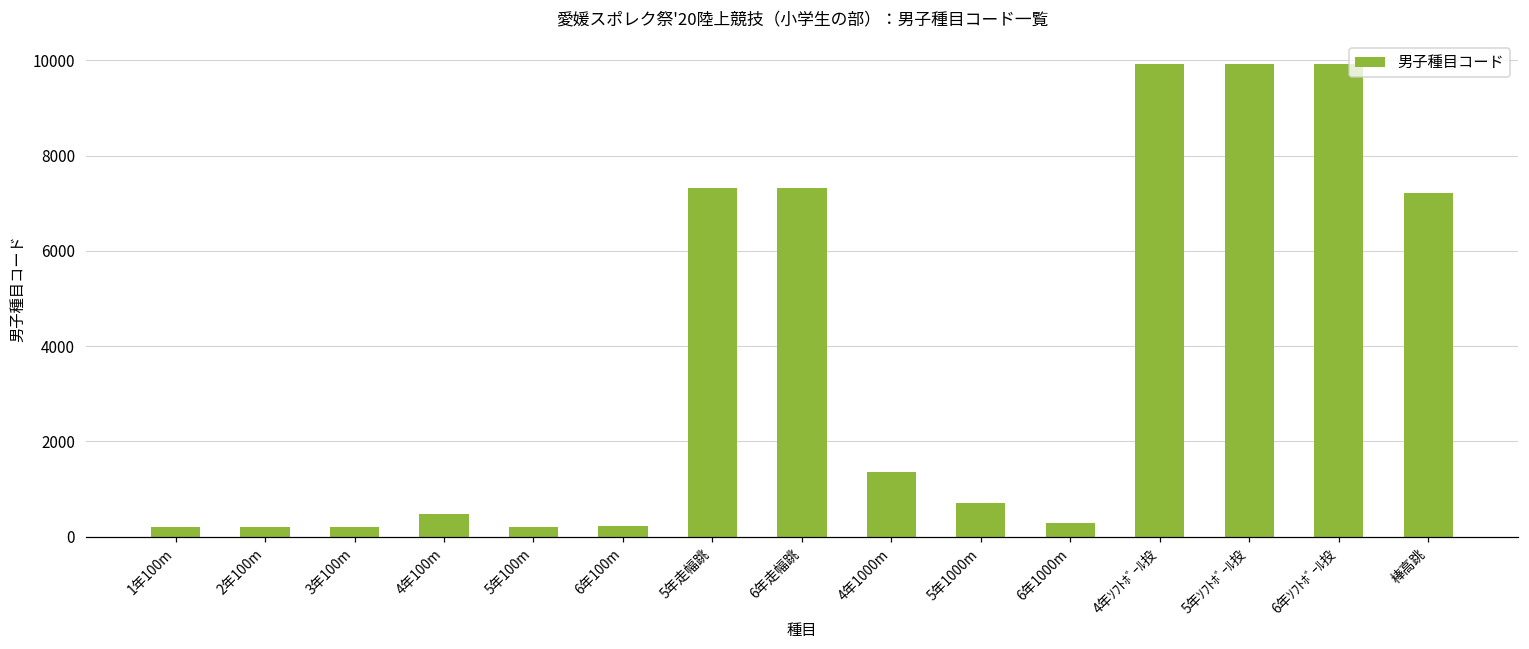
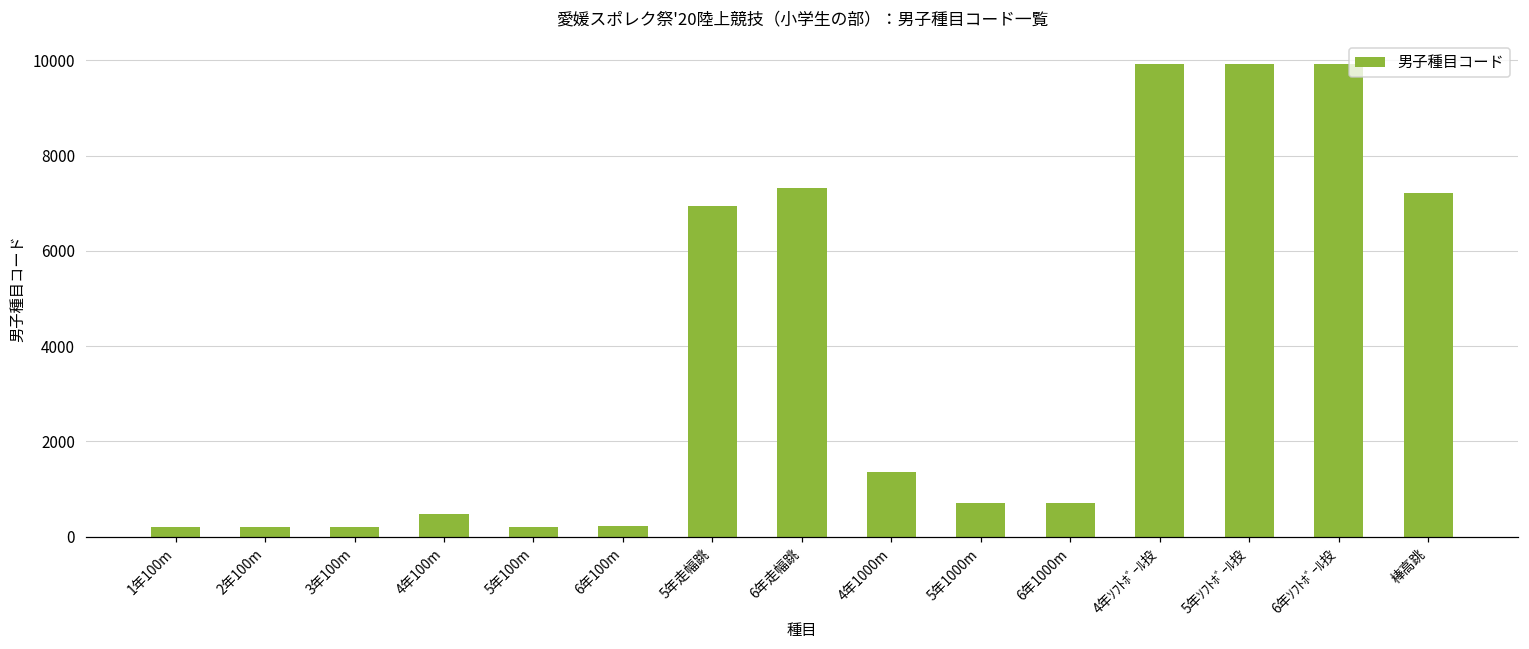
  {
    "1年100m": 200,
    "2年100m": 200,
    "3年100m": 200,
    "4年100m": 500,
    "5年100m": 200,
    "6年100m": 200,
-   "5年走幅跳": 7300,
+   "5年走幅跳": 6900,
    "6年走幅跳": 7300,
    "4年1000m": 1400,
    "5年1000m": 700,
-   "6年1000m": 300,
+   "6年1000m": 700,
    "4年ｿﾌﾄﾎﾞｰﾙ投": 9900,
    "5年ｿﾌﾄﾎﾞｰﾙ投": 9900,
    "6年ｿﾌﾄﾎﾞｰﾙ投": 9900,
    "棒高跳": 7200
  }
